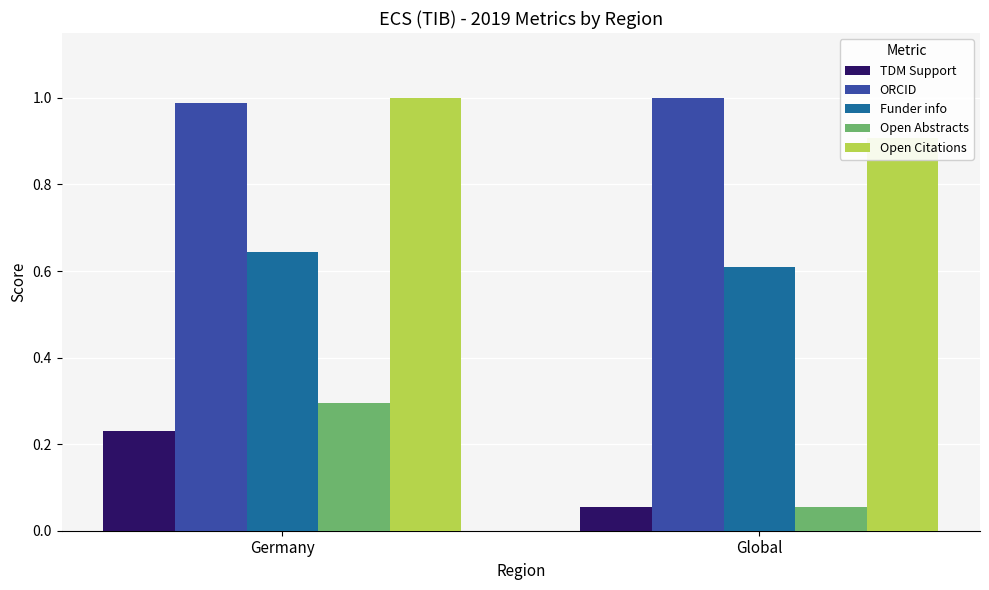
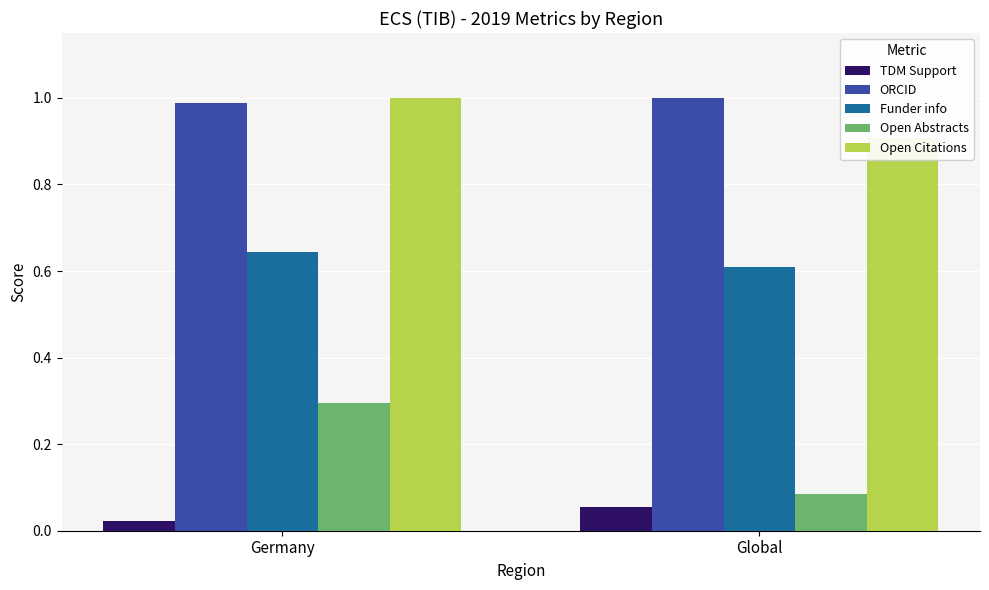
  {
    "TDM Support": {
-     "Germany": 0.23,
+     "Germany": 0.02,
      "Global": 0.06
    },
    "Open Abstracts": {
      "Germany": 0.29,
-     "Global": 0.06
+     "Global": 0.08
    },
    "Open Citations": {
      "Germany": 1.00
    }
  }
